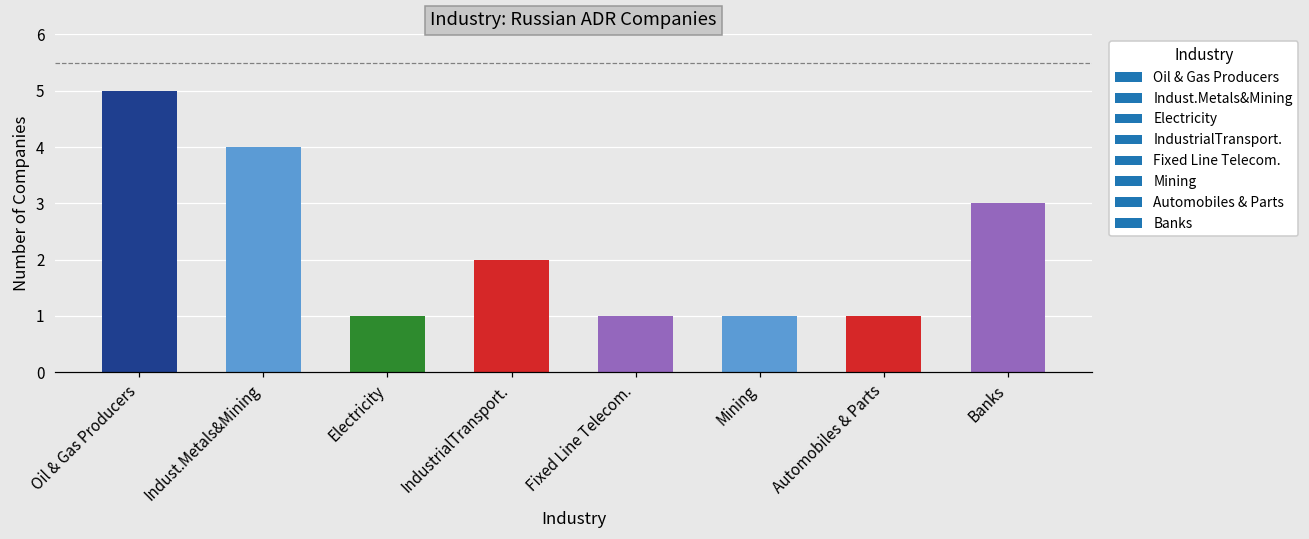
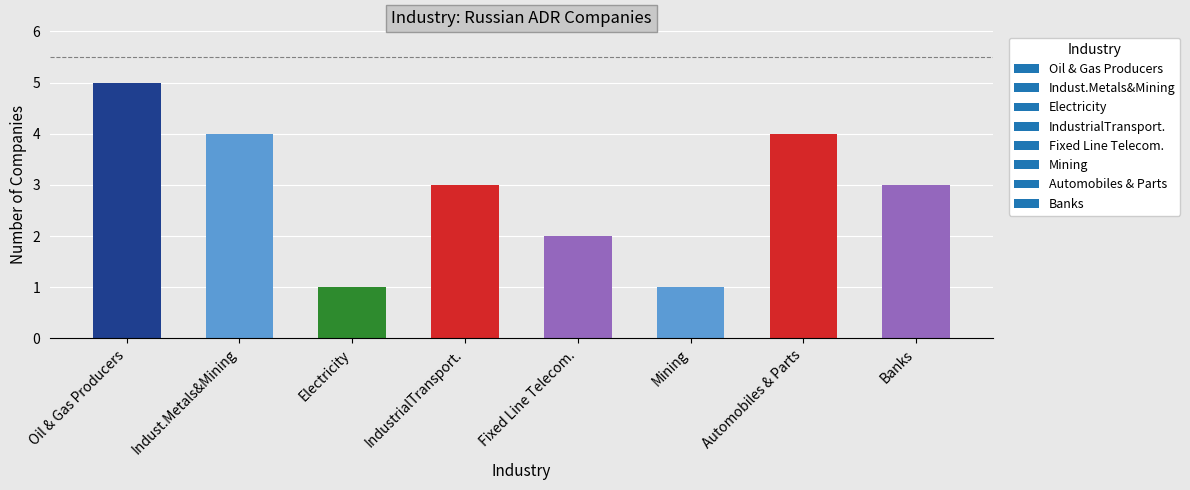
  {
    "Oil & Gas Producers": 5,
    "Indust.Metals&Mining": 4,
    "Electricity": 1,
-   "IndustrialTransport.": 2,
-   "Fixed Line Telecom.": 1,
+   "IndustrialTransport.": 3,
+   "Fixed Line Telecom.": 2,
    "Mining": 1,
-   "Automobiles & Parts": 1,
+   "Automobiles & Parts": 4,
    "Banks": 3
  }
